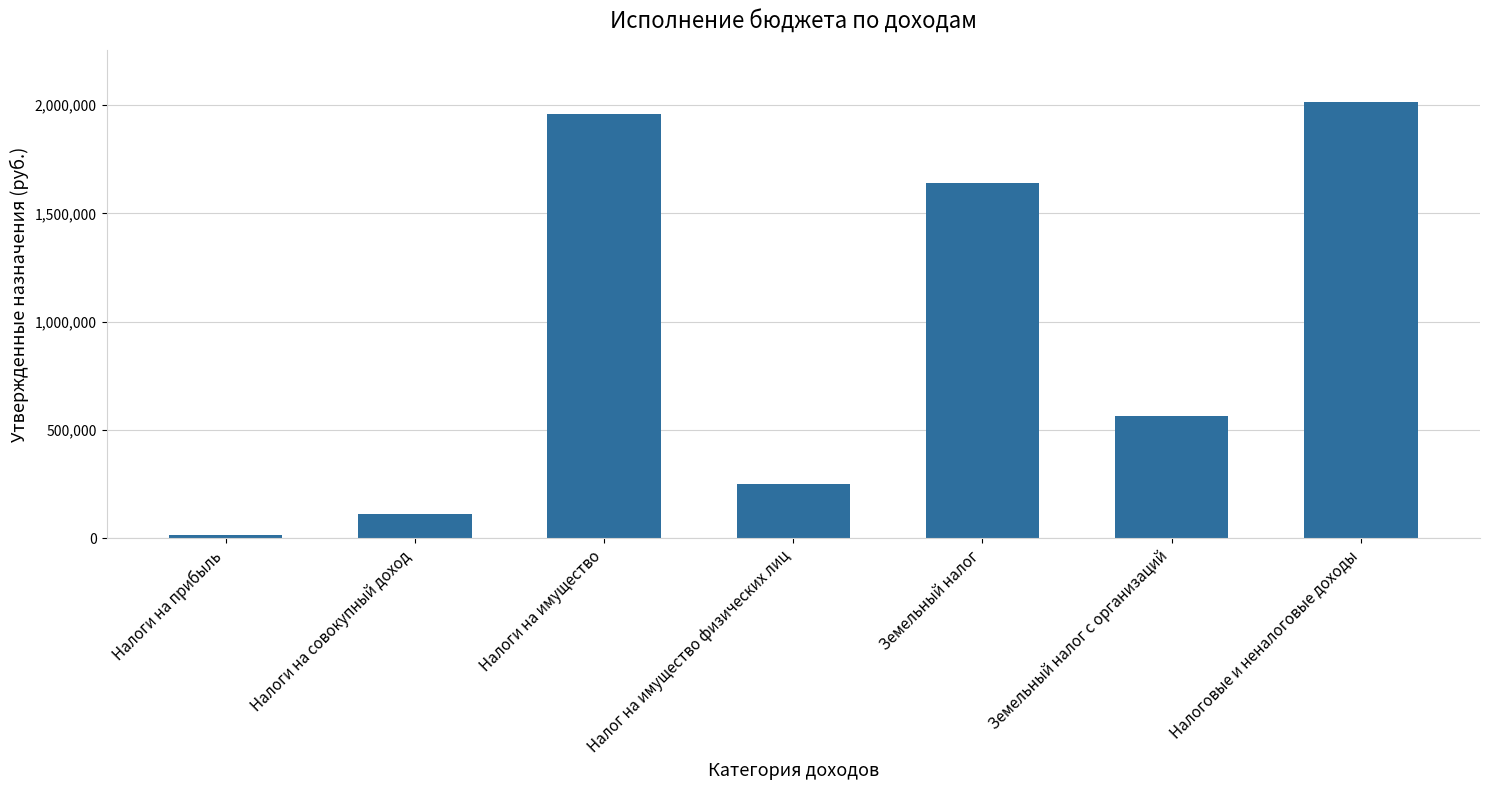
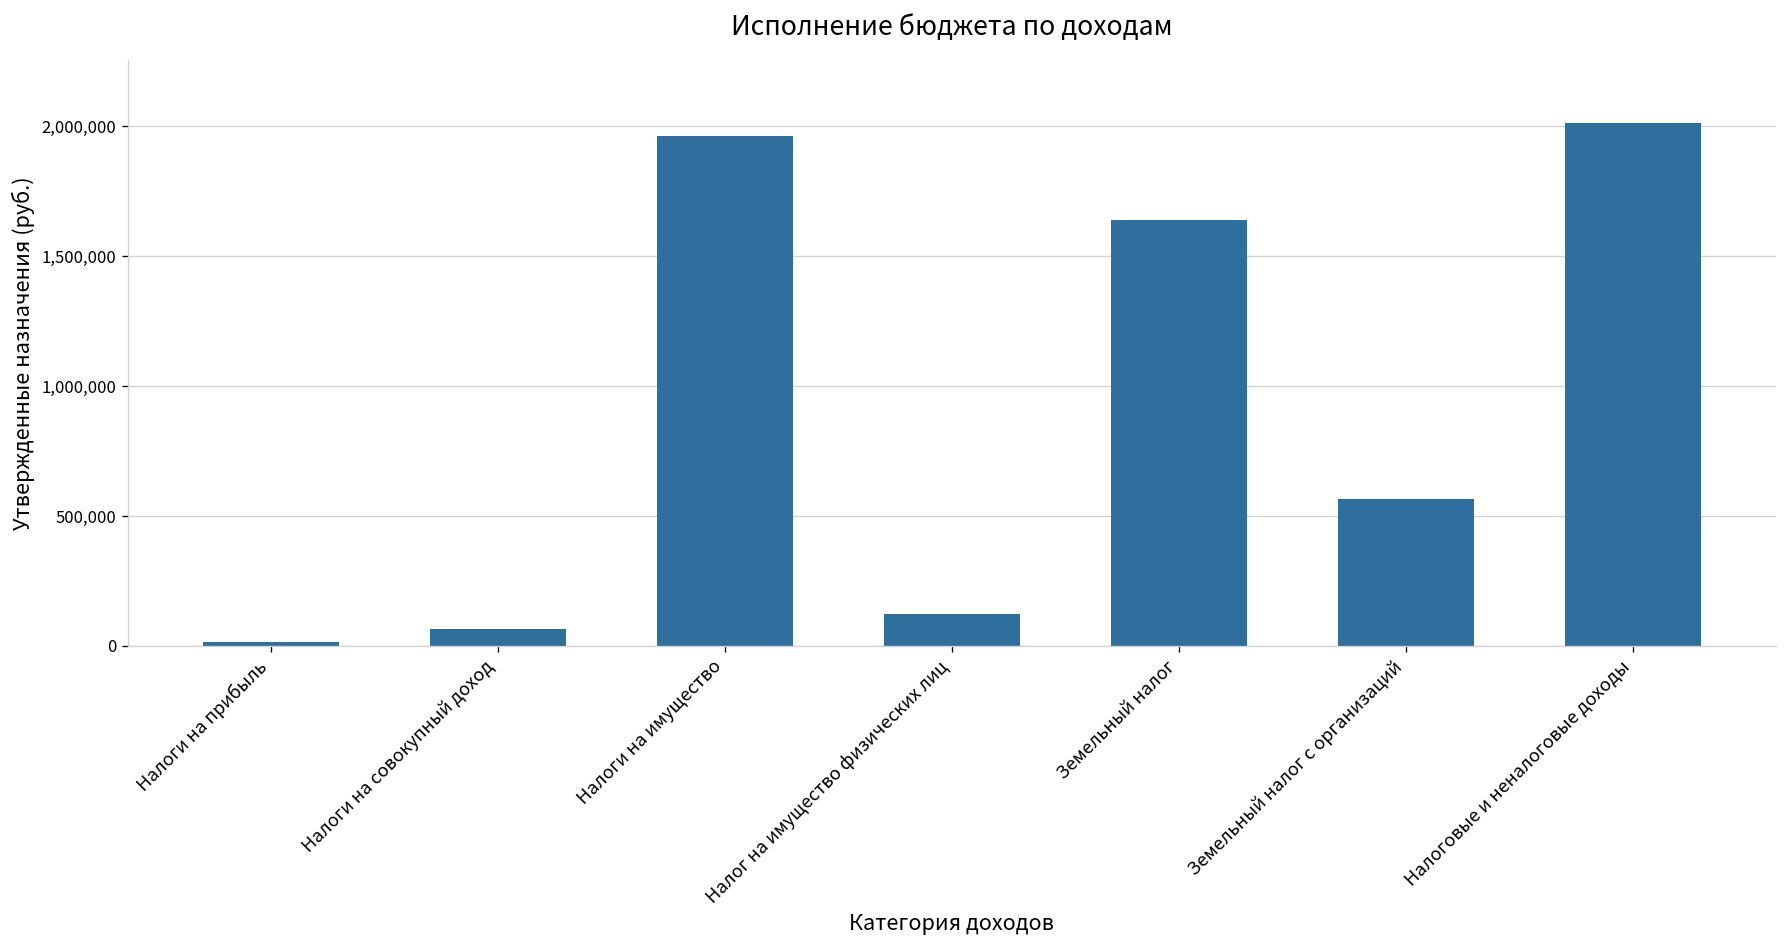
  {
    "Налоги на прибыль": "10,000",
-   "Налоги на совокупный доход": "110,000",
+   "Налоги на совокупный доход": "70,000",
    "Налоги на имущество": "1,960,000",
-   "Налог на имущество физических лиц": "250,000",
+   "Налог на имущество физических лиц": "120,000",
    "Земельный налог": "1,640,000",
    "Земельный налог с организаций": "570,000",
    "Налоговые и неналоговые доходы": "2,010,000"
  }
